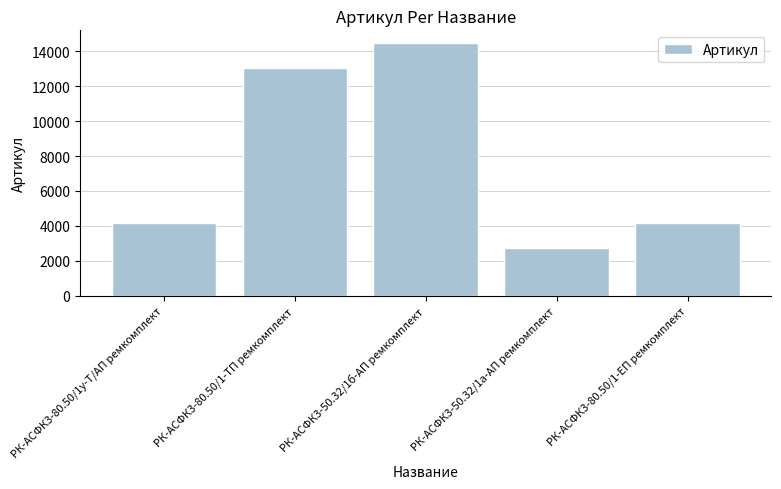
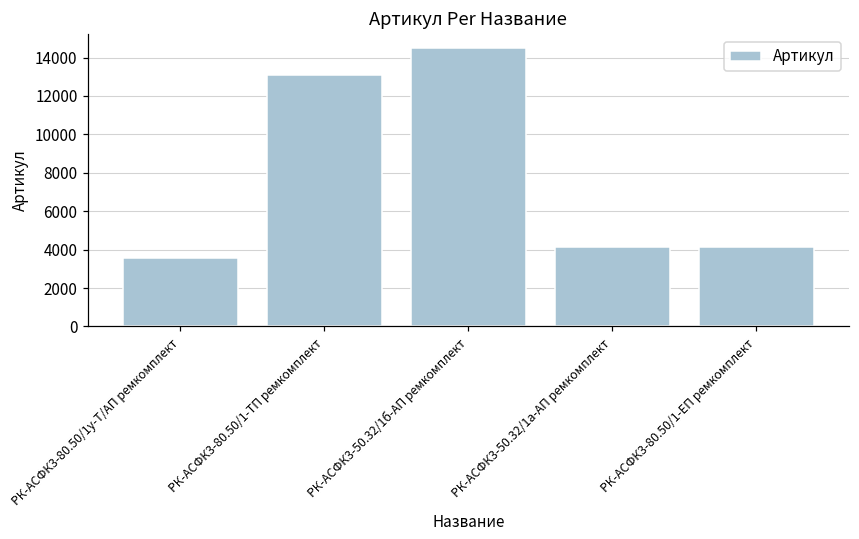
  {
-   "РК-АСФК3-80.50/1у-Т/АП ремкомплект": 4100,
+   "РК-АСФК3-80.50/1у-Т/АП ремкомплект": 3500,
    "РК-АСФК3-80.50/1-ТП ремкомплект": 13100,
    "РК-АСФК3-50.32/1б-АП ремкомплект": 14500,
-   "РК-АСФК3-50.32/1а-АП ремкомплект": 2700,
+   "РК-АСФК3-50.32/1а-АП ремкомплект": 4100,
    "РК-АСФК3-80.50/1-ЕП ремкомплект": 4100
  }
